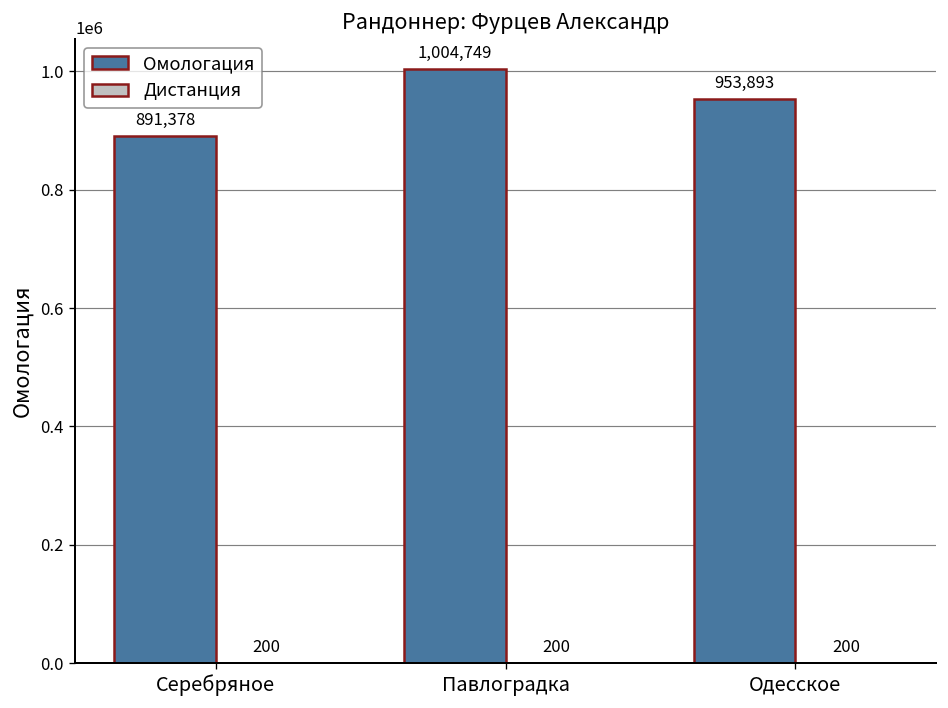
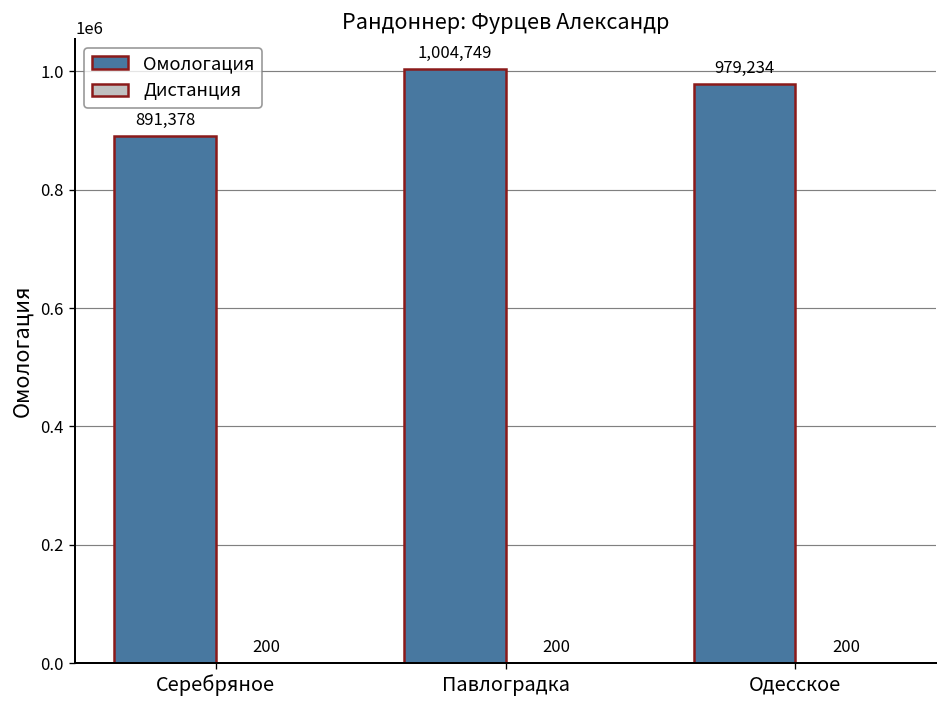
  {
    "Омологация": {
      "Павлоградка": "1,004,749",
-     "Одесское": "953,893"
+     "Одесское": "979,234"
    },
    "Дистанция": {
      "Серебряное": "200",
      "Павлоградка": "200",
      "Одесское": "200"
    }
  }
